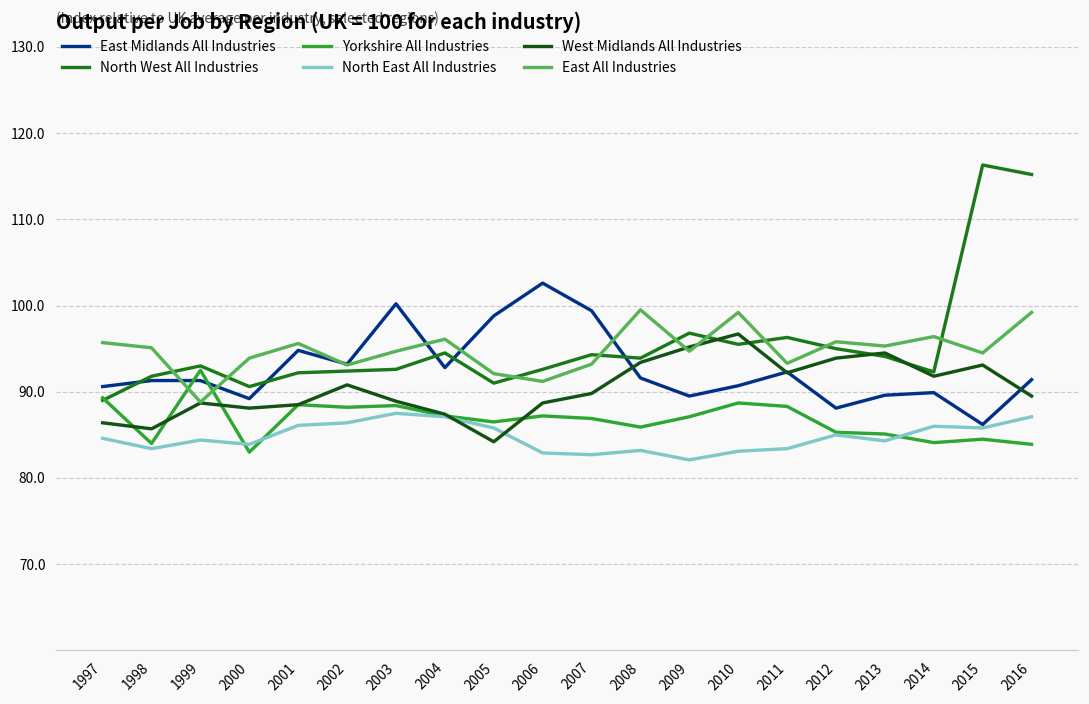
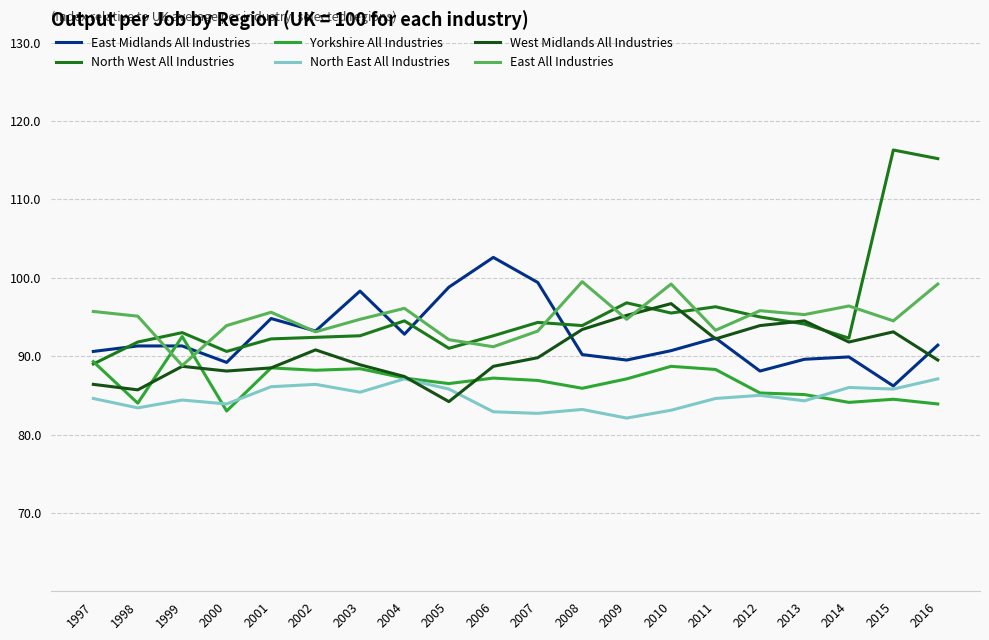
  {
    "East Midlands All Industries": {
      "1997": 91,
      "1998": 91,
      "1999": 91,
      "2000": 89,
      "2001": 95,
-     "2003": 100,
+     "2003": 98,
      "2004": 93,
      "2005": 99,
      "2006": 103,
      "2007": 99,
-     "2008": 92,
+     "2008": 90,
      "2009": 90,
      "2010": 91,
      "2012": 88,
      "2013": 90,
      "2014": 90,
      "2015": 86,
      "2016": 91
    },
    "North East All Industries": {
      "1997": 85,
      "1998": 83,
      "1999": 84,
      "2000": 84,
      "2001": 86,
      "2002": 86,
-     "2003": 88,
+     "2003": 85,
      "2005": 86,
      "2006": 83,
      "2007": 83,
      "2008": 83,
      "2009": 82,
      "2010": 83,
-     "2011": 83,
+     "2011": 85,
      "2013": 84,
      "2014": 86,
      "2015": 86,
      "2016": 87
    }
  }
